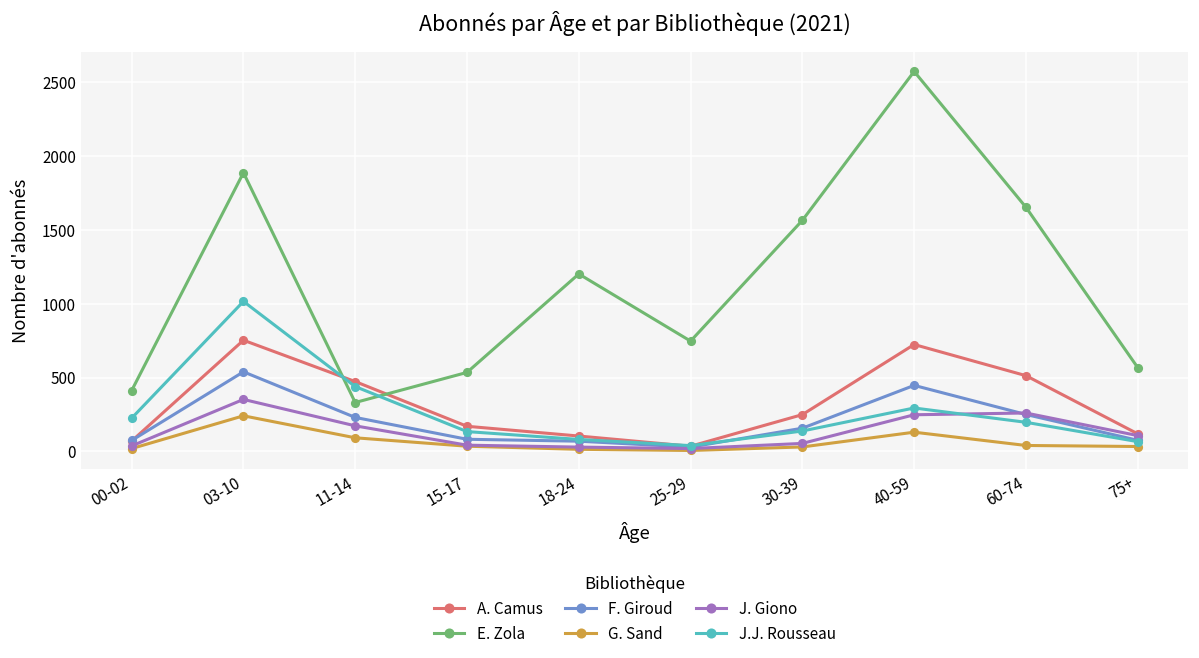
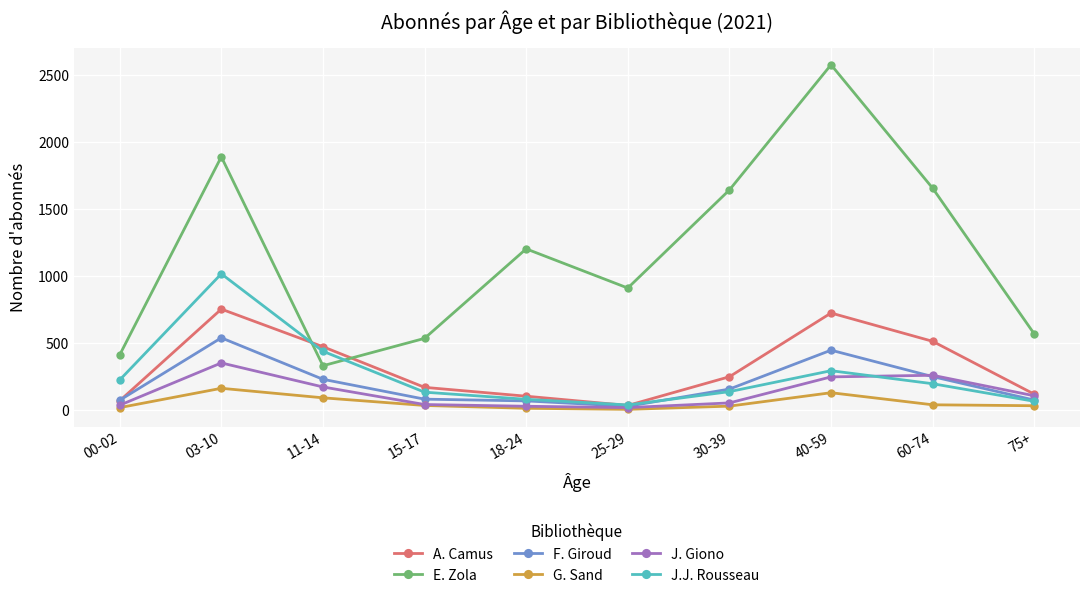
  {
    "A. Camus": {
      "03-10": 750,
      "11-14": 470,
      "15-17": 170,
      "18-24": 100,
      "30-39": 250,
      "40-59": 720,
      "60-74": 510
    },
    "E. Zola": {
      "00-02": 410,
      "03-10": 1890,
      "11-14": 330,
      "15-17": 540,
      "18-24": 1200,
-     "25-29": 750,
-     "30-39": 1570,
+     "25-29": 910,
+     "30-39": 1640,
      "40-59": 2570,
      "60-74": 1650,
      "75+": 570
    },
    "G. Sand": {
-     "03-10": 240,
+     "03-10": 160,
      "11-14": 90,
      "30-39": 30,
      "40-59": 130,
      "60-74": 40,
      "75+": 30
    }
  }
